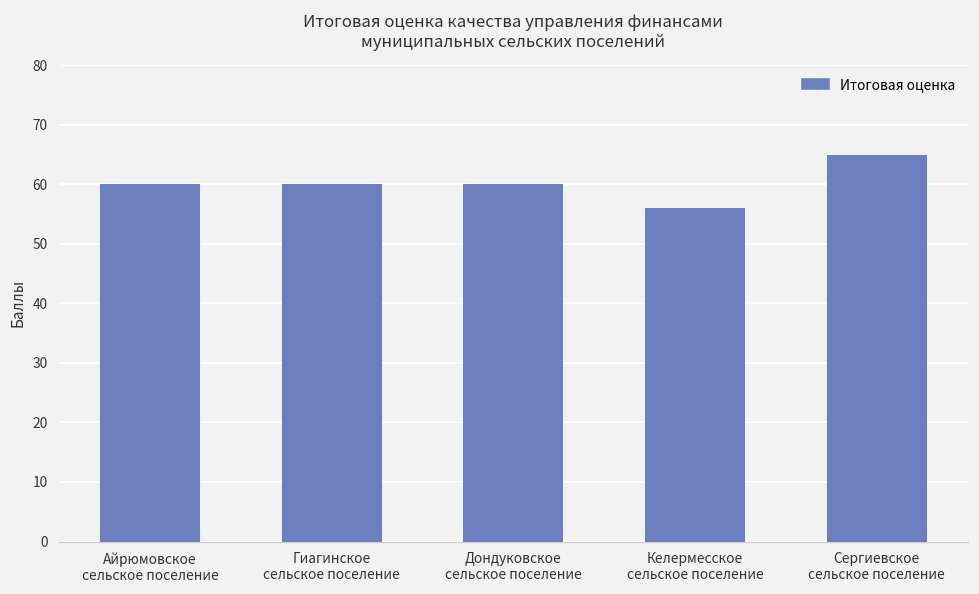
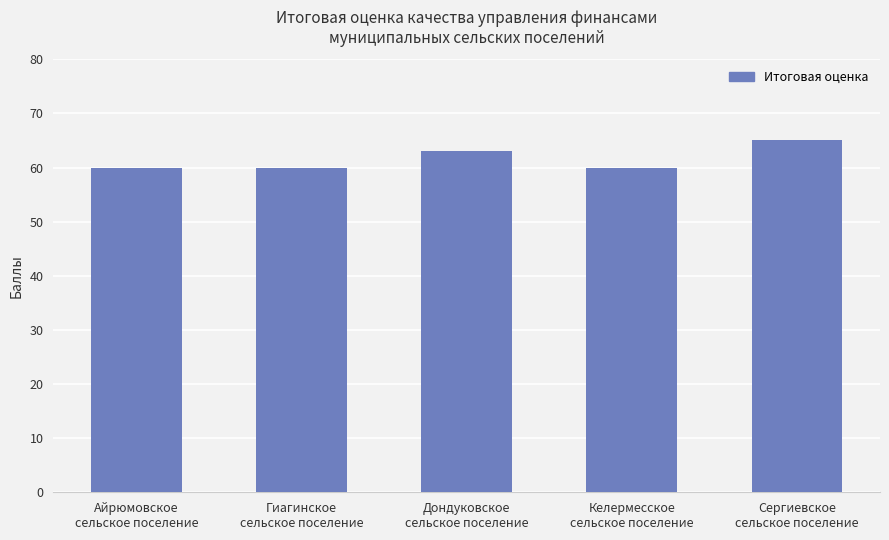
  {
    "Айрюмовское сельское поселение": 60,
    "Гиагинское сельское поселение": 60,
-   "Дондуковское сельское поселение": 60,
-   "Келермесское сельское поселение": 56,
+   "Дондуковское сельское поселение": 63,
+   "Келермесское сельское поселение": 60,
    "Сергиевское сельское поселение": 65
  }
